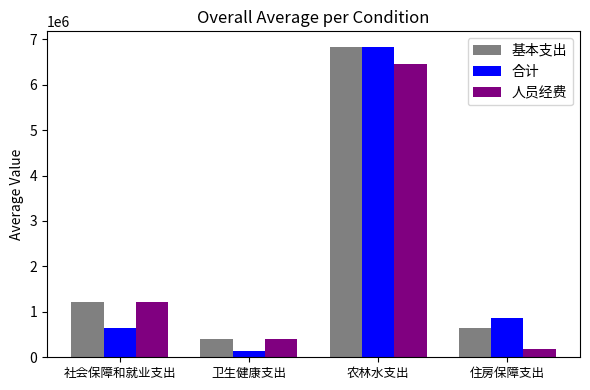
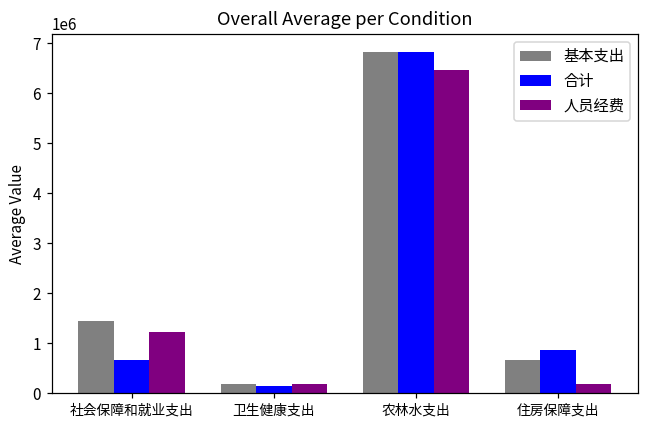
  {
    "基本支出": {
-     "社会保障和就业支出": 1200000,
-     "卫生健康支出": 400000,
+     "社会保障和就业支出": 1400000,
+     "卫生健康支出": 200000,
      "农林水支出": 6800000,
      "住房保障支出": 700000
    },
    "合计": {
      "社会保障和就业支出": 700000,
      "卫生健康支出": 100000,
      "农林水支出": 6800000,
      "住房保障支出": 900000
    },
    "人员经费": {
      "社会保障和就业支出": 1200000,
-     "卫生健康支出": 400000,
+     "卫生健康支出": 200000,
      "农林水支出": 6500000,
      "住房保障支出": 200000
    }
  }
